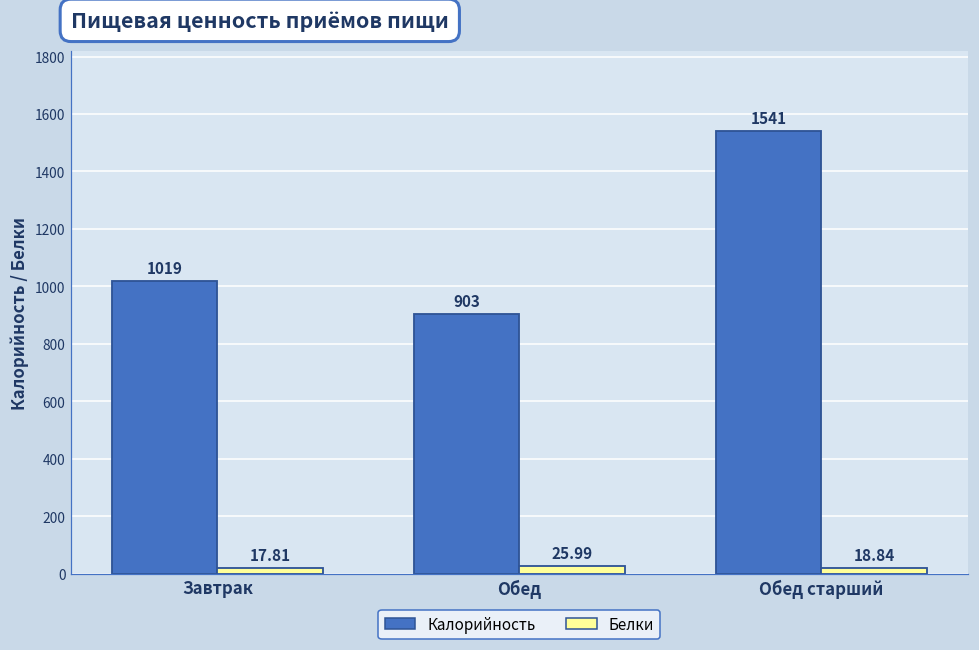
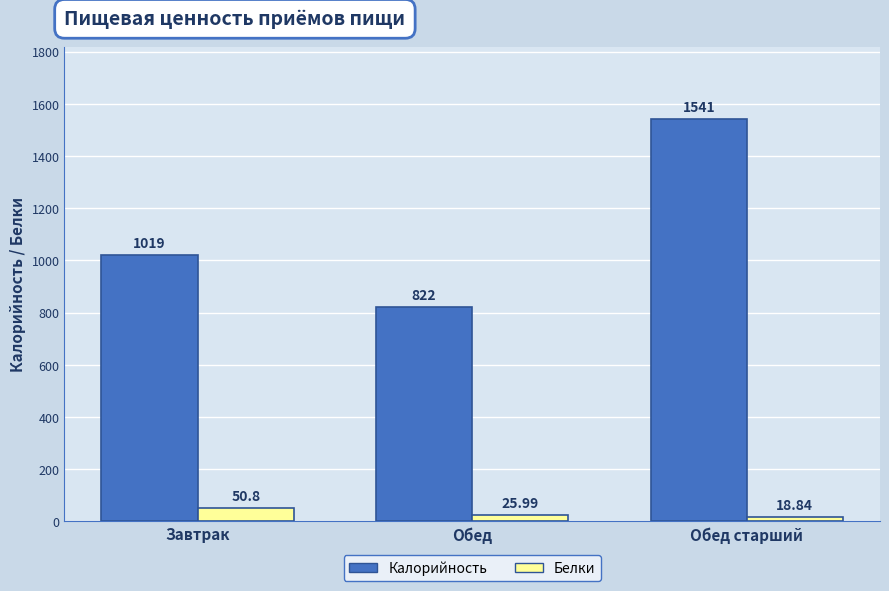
  {
    "Калорийность": {
      "Завтрак": 1019,
-     "Обед": 903,
+     "Обед": 822,
      "Обед старший": 1541
    },
    "Белки": {
-     "Завтрак": 17.81,
+     "Завтрак": 50.8,
      "Обед": 25.99,
      "Обед старший": 18.84
    }
  }
